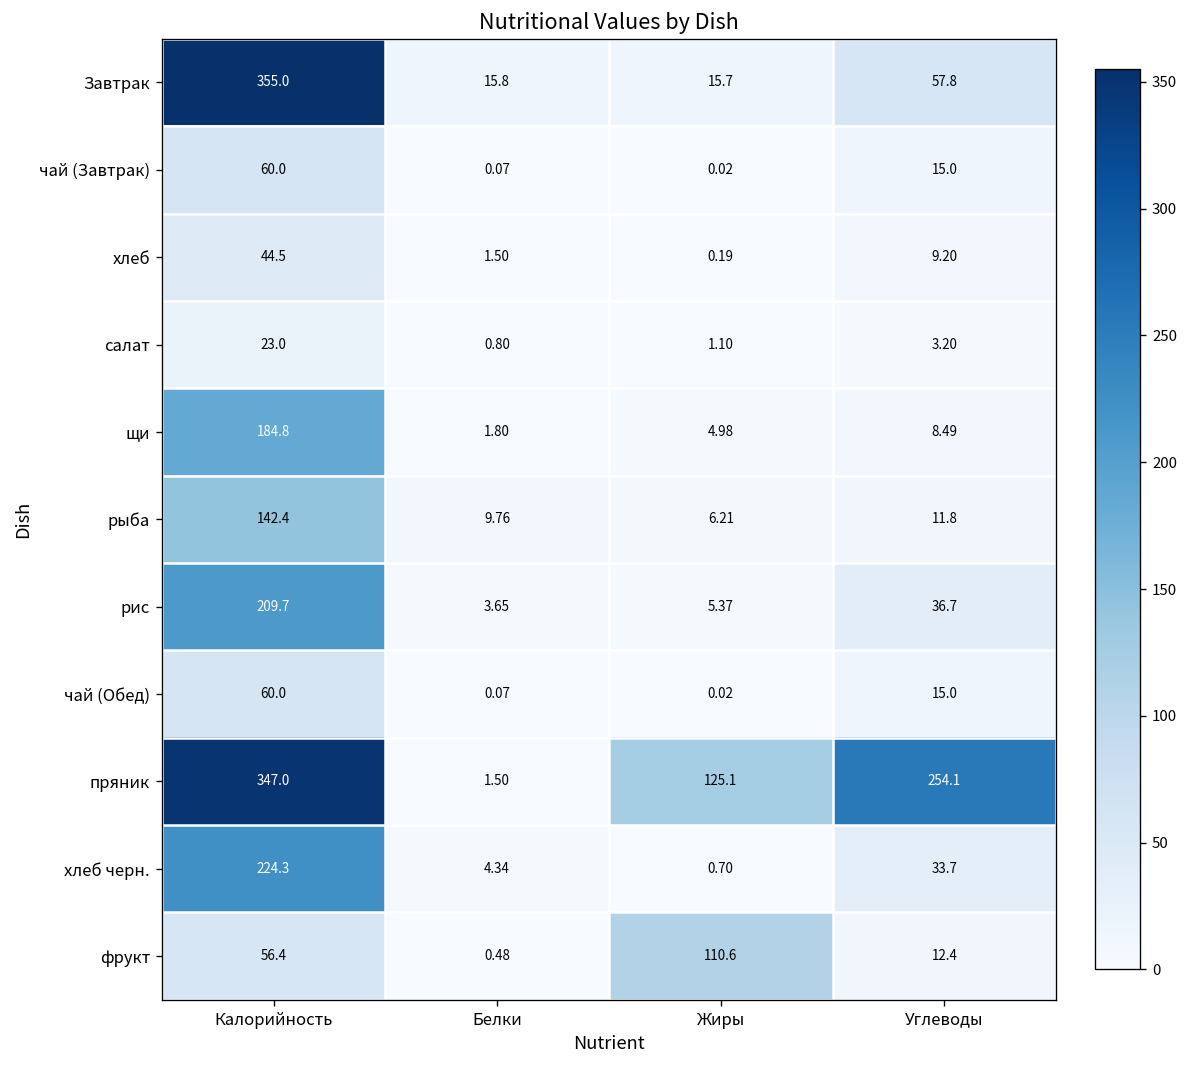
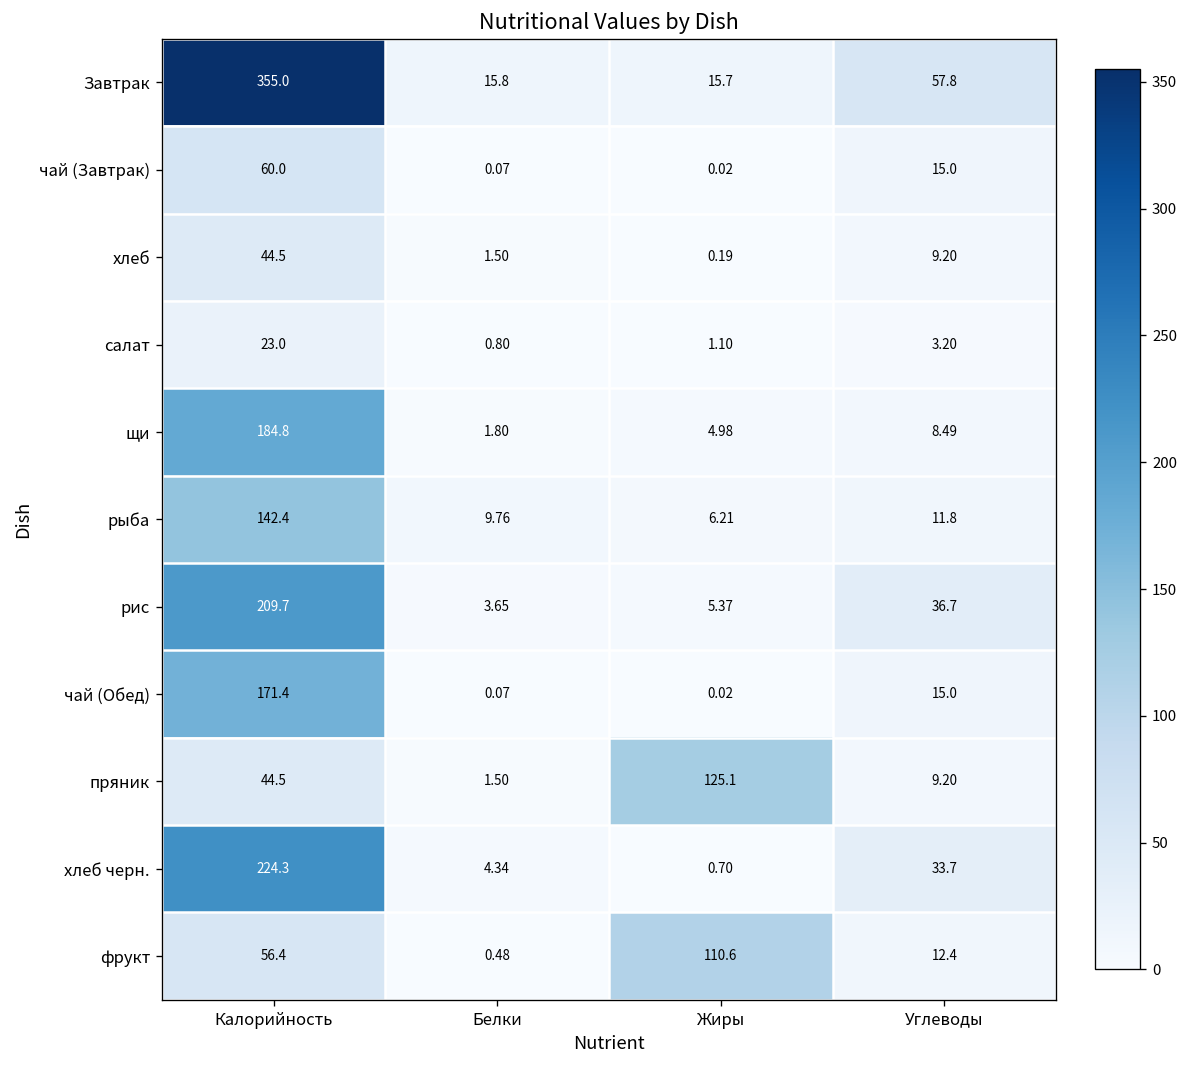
  {
    "Завтрак": {
      "Калорийность": 355.0,
      "Белки": 15.8,
      "Жиры": 15.7,
      "Углеводы": 57.8
    },
    "чай (Завтрак)": {
      "Калорийность": 60.0,
      "Белки": 0.07,
      "Жиры": 0.02,
      "Углеводы": 15.0
    },
    "хлеб": {
      "Калорийность": 44.5,
      "Белки": 1.50,
      "Жиры": 0.19,
      "Углеводы": 9.20
    },
    "салат": {
      "Калорийность": 23.0,
      "Белки": 0.80,
      "Жиры": 1.10,
      "Углеводы": 3.20
    },
    "щи": {
      "Калорийность": 184.8,
      "Белки": 1.80,
      "Жиры": 4.98,
      "Углеводы": 8.49
    },
    "рыба": {
      "Калорийность": 142.4,
      "Белки": 9.76,
      "Жиры": 6.21,
      "Углеводы": 11.8
    },
    "рис": {
      "Калорийность": 209.7,
      "Белки": 3.65,
      "Жиры": 5.37,
      "Углеводы": 36.7
    },
    "чай (Обед)": {
-     "Калорийность": 60.0,
+     "Калорийность": 171.4,
      "Белки": 0.07,
      "Жиры": 0.02,
      "Углеводы": 15.0
    },
    "пряник": {
-     "Калорийность": 347.0,
+     "Калорийность": 44.5,
      "Белки": 1.50,
      "Жиры": 125.1,
-     "Углеводы": 254.1
+     "Углеводы": 9.20
    },
    "хлеб черн.": {
      "Калорийность": 224.3,
      "Белки": 4.34,
      "Жиры": 0.70,
      "Углеводы": 33.7
    },
    "фрукт": {
      "Калорийность": 56.4,
      "Белки": 0.48,
      "Жиры": 110.6,
      "Углеводы": 12.4
    }
  }
